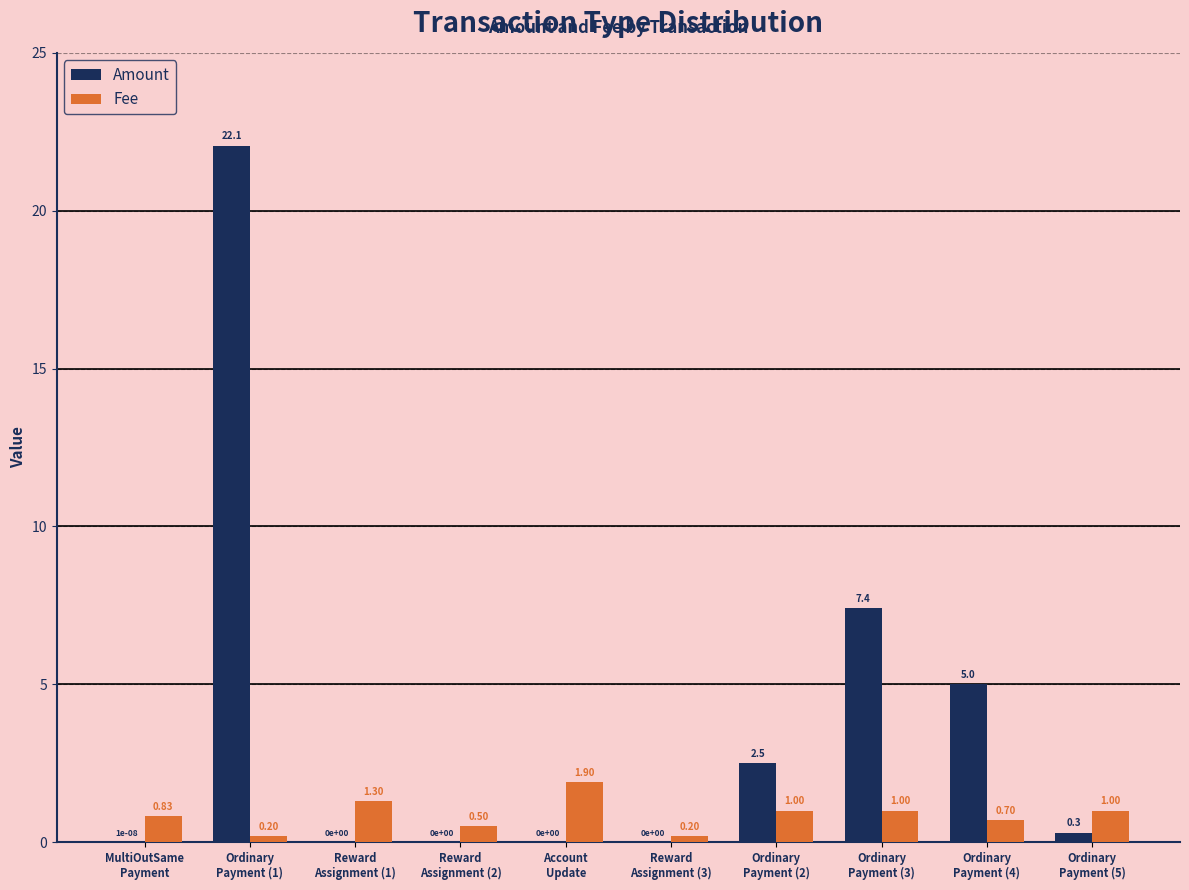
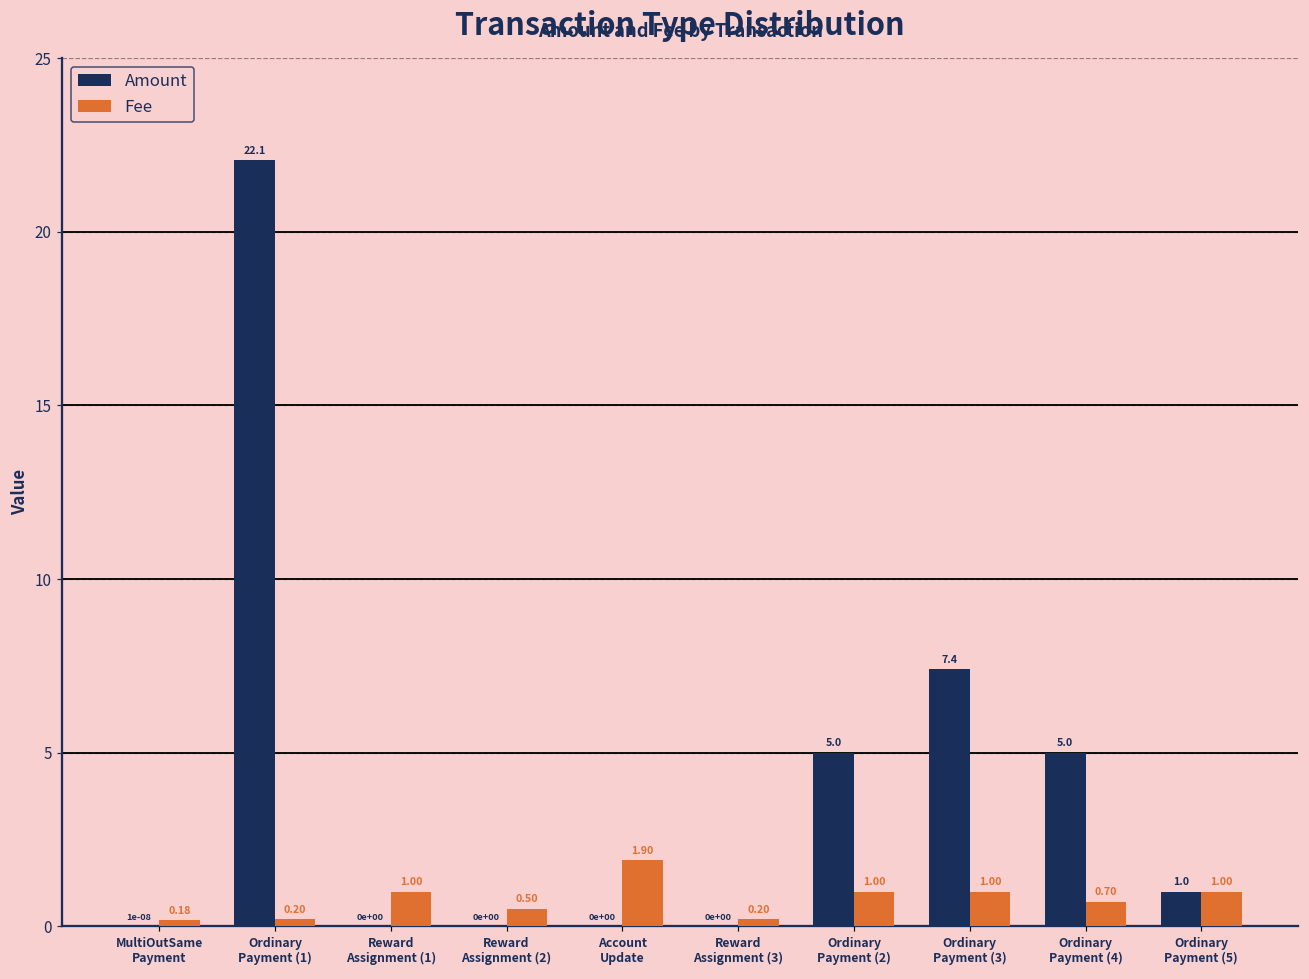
  {
    "Amount": {
      "MultiOutSame Payment": "1e-08",
      "Ordinary Payment (1)": "22.1",
      "Reward Assignment (1)": "0e+00",
      "Reward Assignment (2)": "0e+00",
      "Account Update": "0e+00",
      "Reward Assignment (3)": "0e+00",
-     "Ordinary Payment (2)": "2.5",
+     "Ordinary Payment (2)": "5.0",
      "Ordinary Payment (3)": "7.4",
      "Ordinary Payment (4)": "5.0",
-     "Ordinary Payment (5)": "0.3"
+     "Ordinary Payment (5)": "1.0"
    },
    "Fee": {
-     "MultiOutSame Payment": "0.83",
+     "MultiOutSame Payment": "0.18",
      "Ordinary Payment (1)": "0.20",
-     "Reward Assignment (1)": "1.30",
+     "Reward Assignment (1)": "1.00",
      "Reward Assignment (2)": "0.50",
      "Account Update": "1.90",
      "Reward Assignment (3)": "0.20",
      "Ordinary Payment (2)": "1.00",
      "Ordinary Payment (3)": "1.00",
      "Ordinary Payment (4)": "0.70",
      "Ordinary Payment (5)": "1.00"
    }
  }
